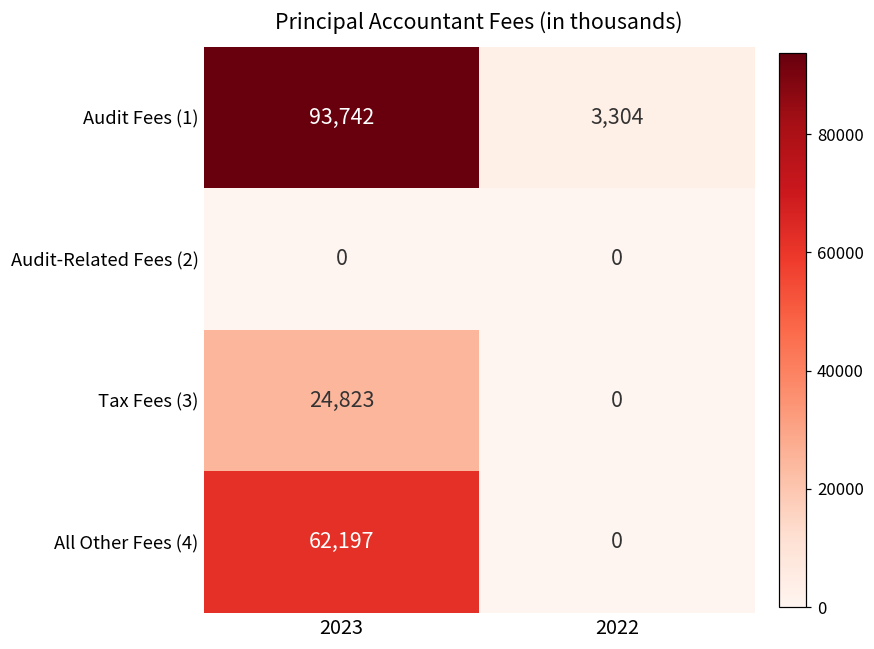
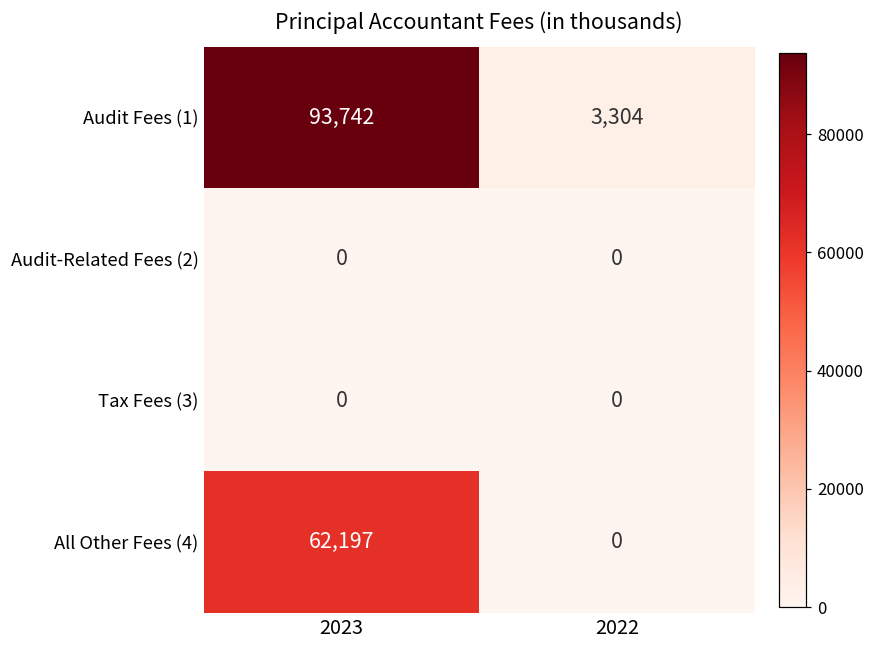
  {
    "Audit Fees (1)": {
      "2023": "93,742",
      "2022": "3,304"
    },
    "Audit-Related Fees (2)": {
      "2023": "0",
      "2022": "0"
    },
    "Tax Fees (3)": {
-     "2023": "24,823",
+     "2023": "0",
      "2022": "0"
    },
    "All Other Fees (4)": {
      "2023": "62,197",
      "2022": "0"
    }
  }
